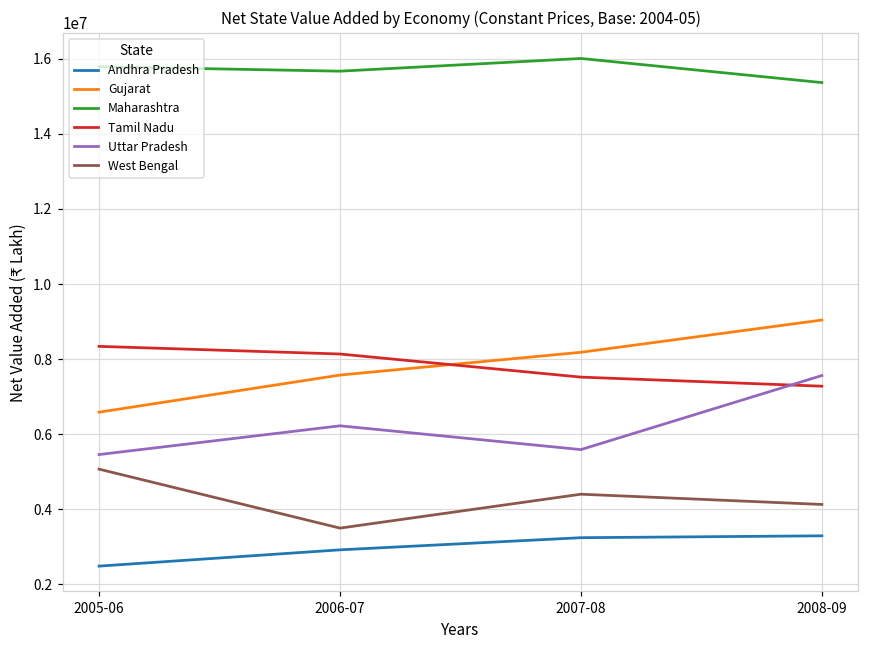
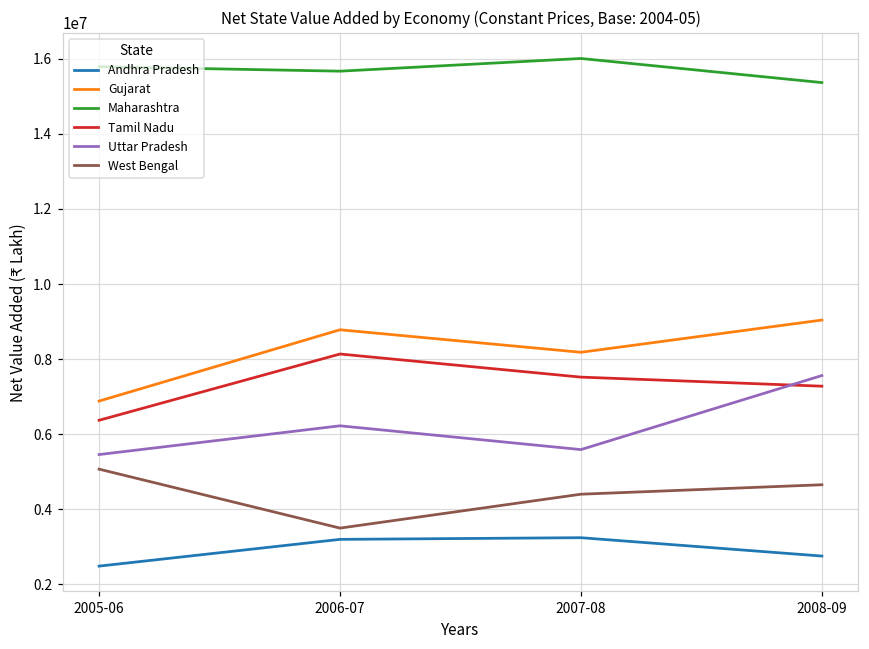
  {
    "Andhra Pradesh": {
      "2005-06": 2500000,
-     "2006-07": 2900000,
+     "2006-07": 3200000,
      "2007-08": 3200000,
-     "2008-09": 3300000
+     "2008-09": 2800000
    },
    "Gujarat": {
-     "2005-06": 6600000,
-     "2006-07": 7600000,
+     "2005-06": 6900000,
+     "2006-07": 8800000,
      "2007-08": 8200000,
      "2008-09": 9000000
    },
    "Maharashtra": {
      "2006-07": 15700000,
      "2007-08": 16000000,
      "2008-09": 15400000
    },
    "Tamil Nadu": {
-     "2005-06": 8300000,
+     "2005-06": 6400000,
      "2006-07": 8100000,
      "2007-08": 7500000,
      "2008-09": 7300000
    },
    "Uttar Pradesh": {
      "2005-06": 5500000,
      "2006-07": 6200000,
      "2007-08": 5600000,
      "2008-09": 7600000
    },
    "West Bengal": {
      "2005-06": 5100000,
      "2006-07": 3500000,
      "2007-08": 4400000,
-     "2008-09": 4100000
+     "2008-09": 4700000
    }
  }
